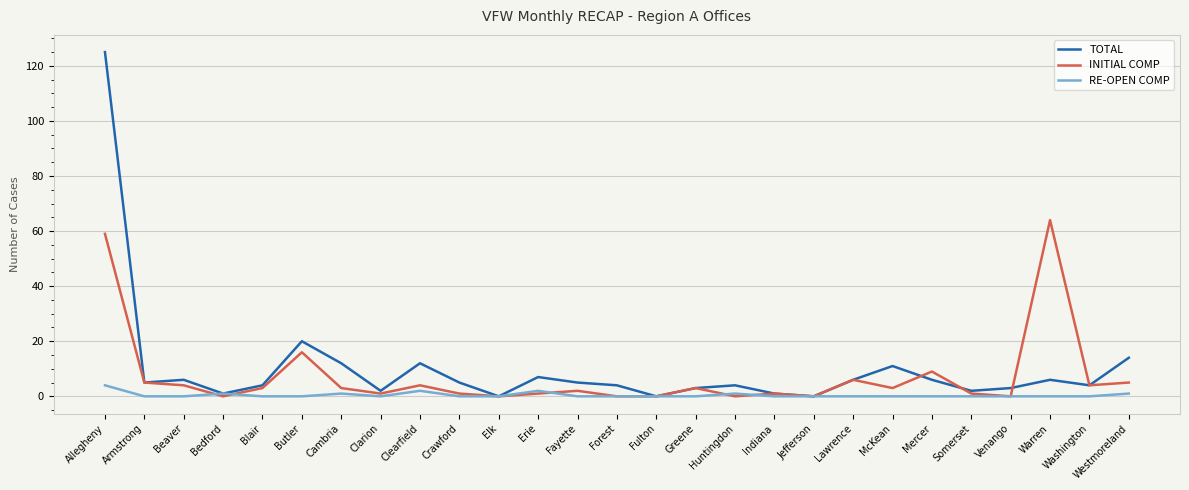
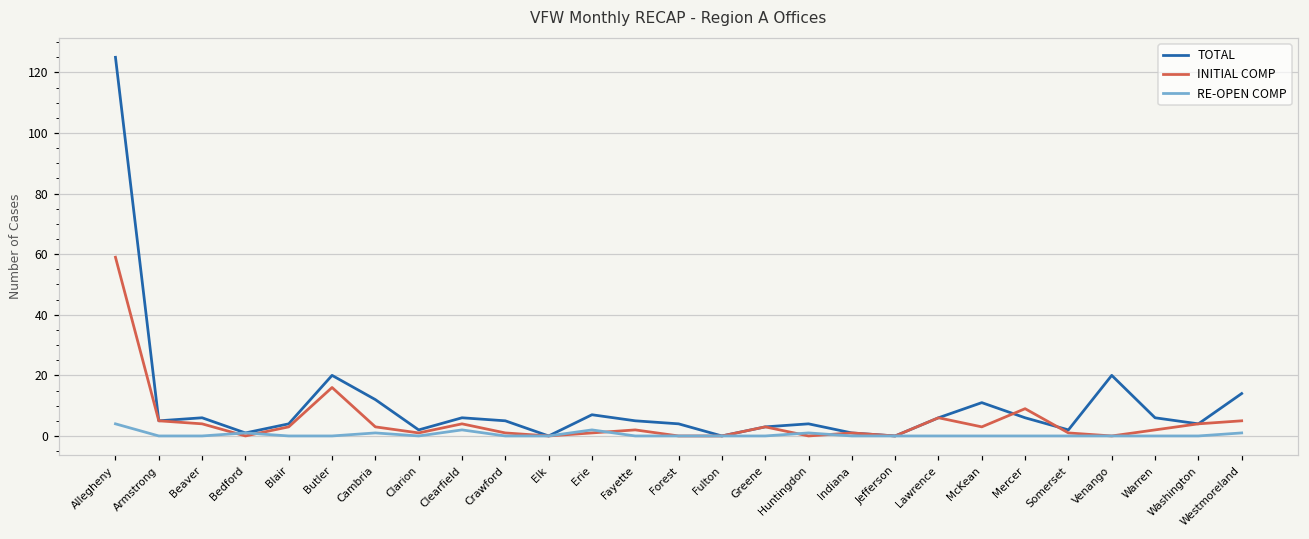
  {
    "TOTAL": {
      "Allegheny": 125,
      "Beaver": 6,
      "Blair": 4,
      "Butler": 20,
      "Cambria": 12,
      "Clarion": 2,
-     "Clearfield": 12,
+     "Clearfield": 6,
      "Crawford": 5,
      "Erie": 7,
      "Fayette": 5,
      "Forest": 4,
      "Huntingdon": 4,
      "McKean": 11,
      "Mercer": 6,
      "Somerset": 2,
-     "Venango": 3,
+     "Venango": 20,
      "Warren": 6,
      "Westmoreland": 14
    },
    "INITIAL COMP": {
      "Allegheny": 59,
      "Beaver": 4,
      "Bedford": 0,
      "Blair": 3,
      "Butler": 16,
      "Cambria": 3,
      "Clarion": 1,
      "Clearfield": 4,
      "Crawford": 1,
      "Erie": 1,
      "Fayette": 2,
      "Huntingdon": 0,
      "McKean": 3,
      "Mercer": 9,
      "Somerset": 1,
-     "Warren": 64,
+     "Warren": 2,
      "Westmoreland": 5
    },
    "RE-OPEN COMP": {
      "Allegheny": 4,
      "Armstrong": 0,
      "Beaver": 0,
      "Blair": 0,
      "Butler": 0,
      "Cambria": 1,
      "Clarion": 0,
      "Clearfield": 2,
      "Crawford": 0,
      "Erie": 2,
      "Fayette": 0,
      "Greene": 0,
      "Huntingdon": 1,
      "Indiana": 0,
      "Lawrence": 0,
      "McKean": 0,
      "Mercer": 0,
      "Somerset": 0,
      "Warren": 0,
      "Washington": 0,
      "Westmoreland": 1
    }
  }
